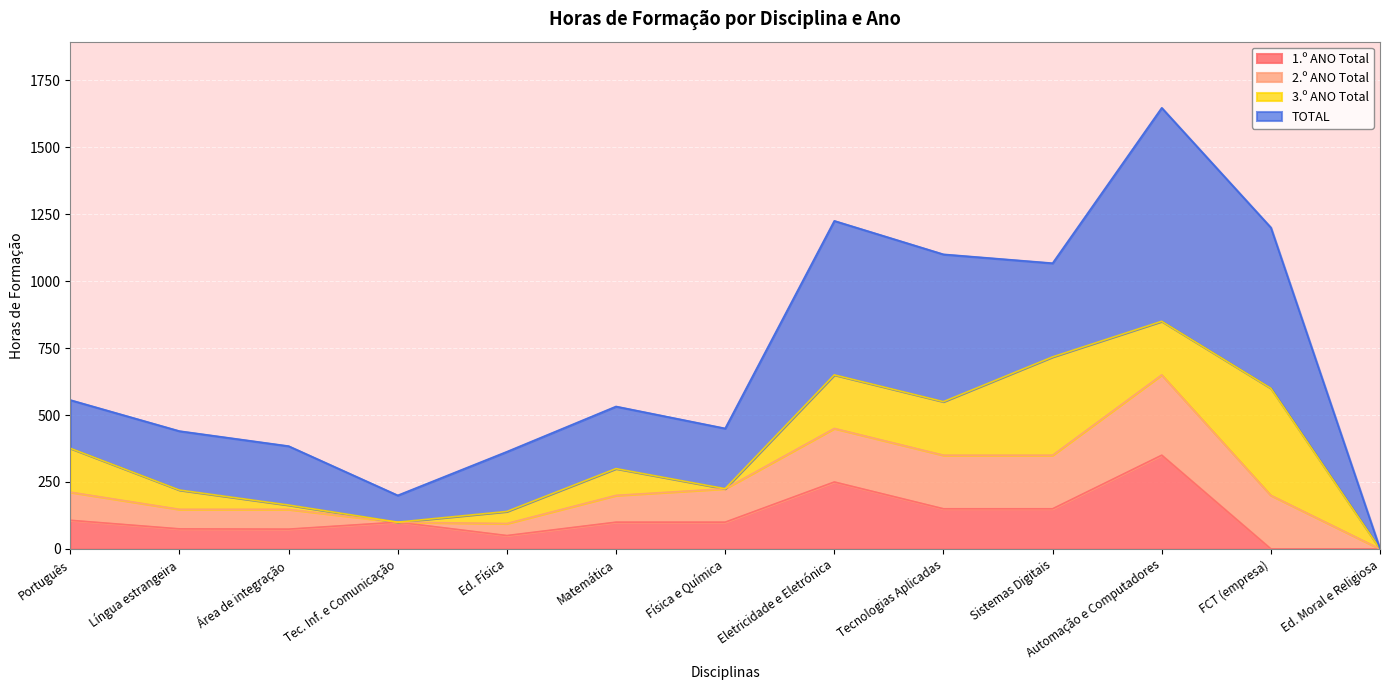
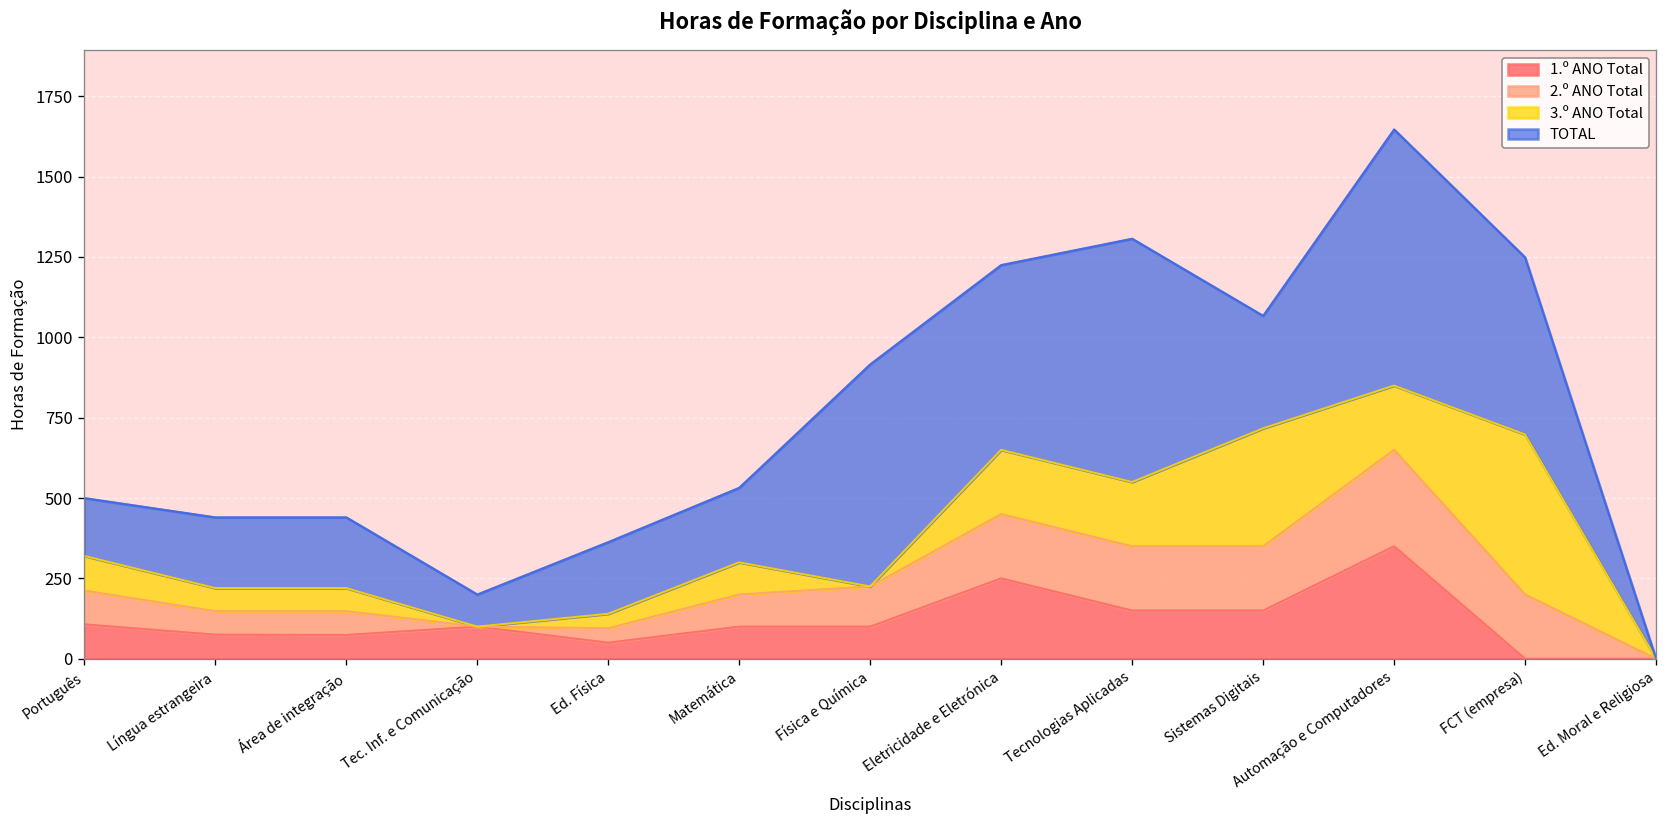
  {
    "3.º ANO Total": {
-     "Português": 160,
+     "Português": 110,
      "Língua estrangeira": 70,
-     "Área de integração": 20,
+     "Área de integração": 70,
      "Ed. Física": 50,
      "Matemática": 100,
      "Eletricidade e Eletrónica": 200,
      "Tecnologias Aplicadas": 200,
      "Sistemas Digitais": 370,
      "Automação e Computadores": 200,
-     "FCT (empresa)": 400
+     "FCT (empresa)": 500
    },
    "TOTAL": {
      "Português": 180,
      "Língua estrangeira": 220,
      "Área de integração": 220,
      "Tec. Inf. e Comunicação": 100,
      "Ed. Física": 220,
      "Matemática": 230,
-     "Física e Química": 230,
+     "Física e Química": 690,
      "Eletricidade e Eletrónica": 580,
-     "Tecnologias Aplicadas": 550,
+     "Tecnologias Aplicadas": 760,
      "Sistemas Digitais": 350,
      "Automação e Computadores": 800,
-     "FCT (empresa)": 600
+     "FCT (empresa)": 550
    }
  }
